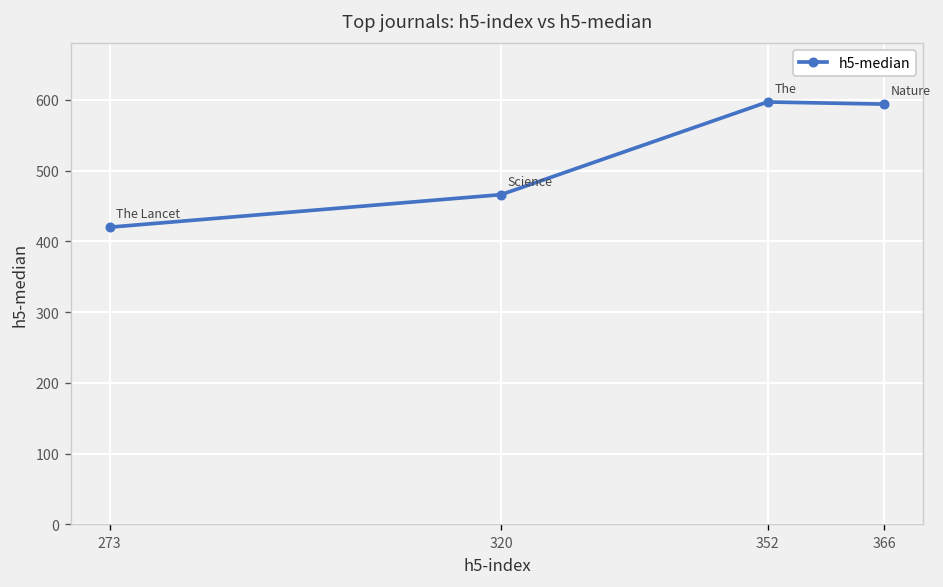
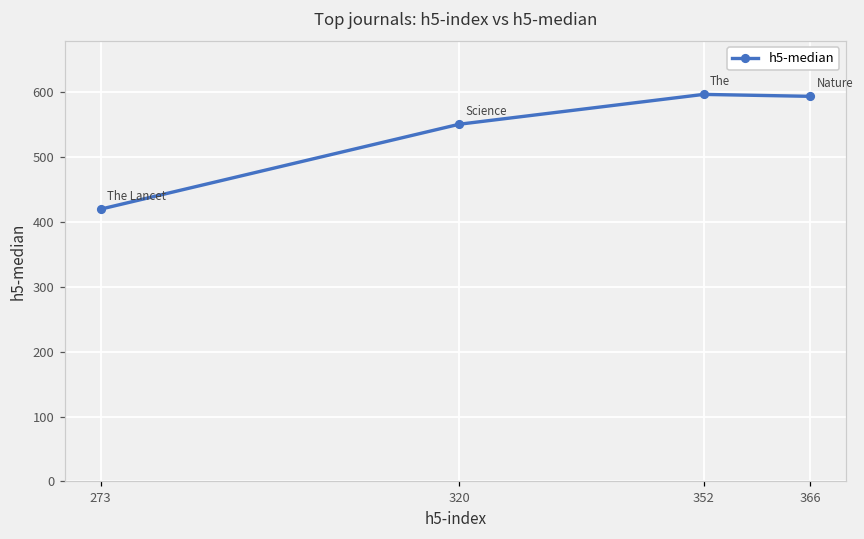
  {
    "273": 420,
-   "320": 470,
+   "320": 550,
    "352": 600,
    "366": 590
  }
